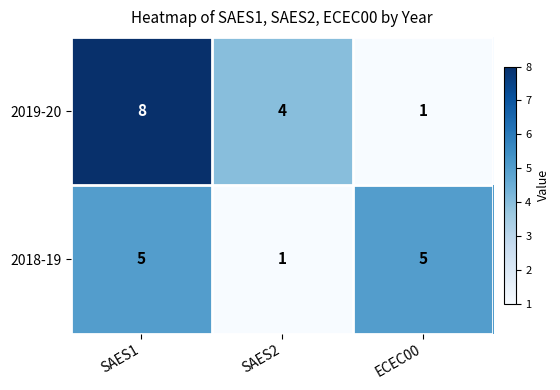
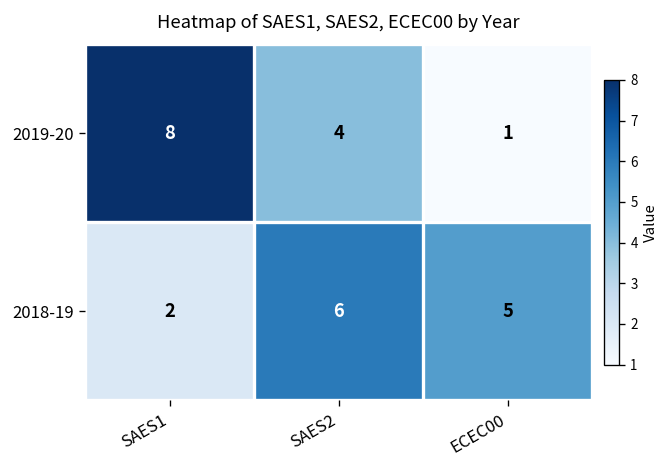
  {
    "2019-20": {
      "SAES1": 8,
      "SAES2": 4,
      "ECEC00": 1
    },
    "2018-19": {
-     "SAES1": 5,
-     "SAES2": 1,
+     "SAES1": 2,
+     "SAES2": 6,
      "ECEC00": 5
    }
  }
